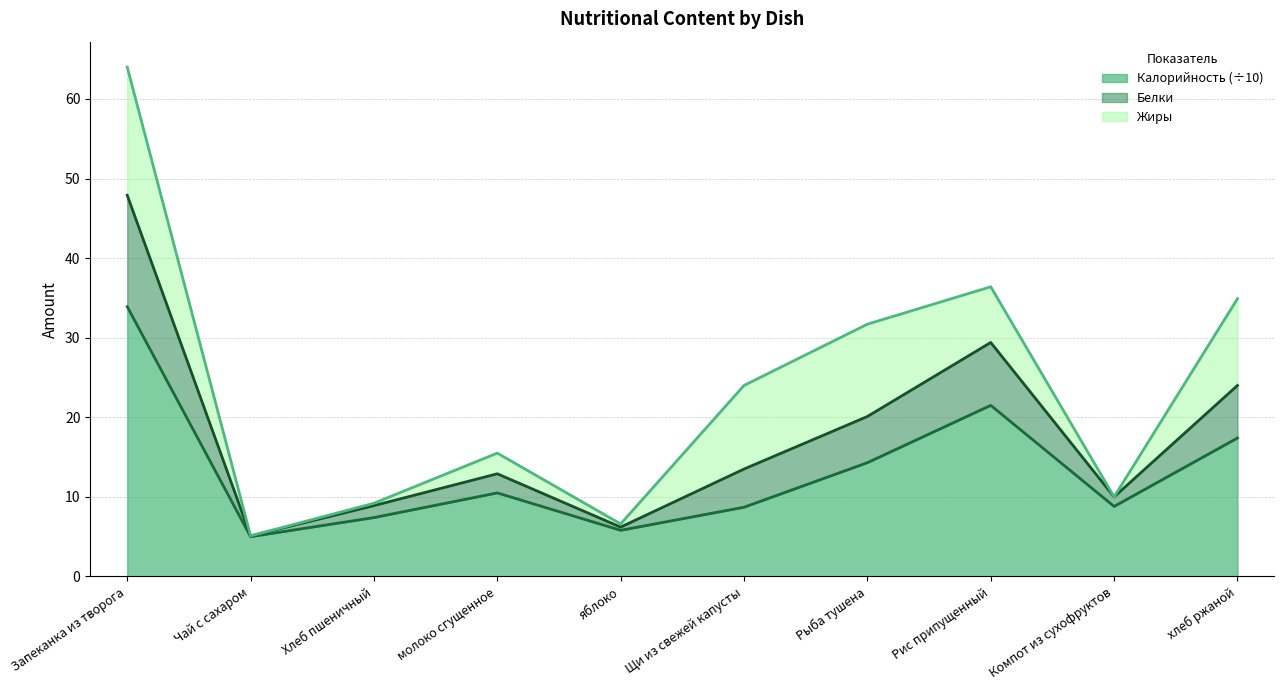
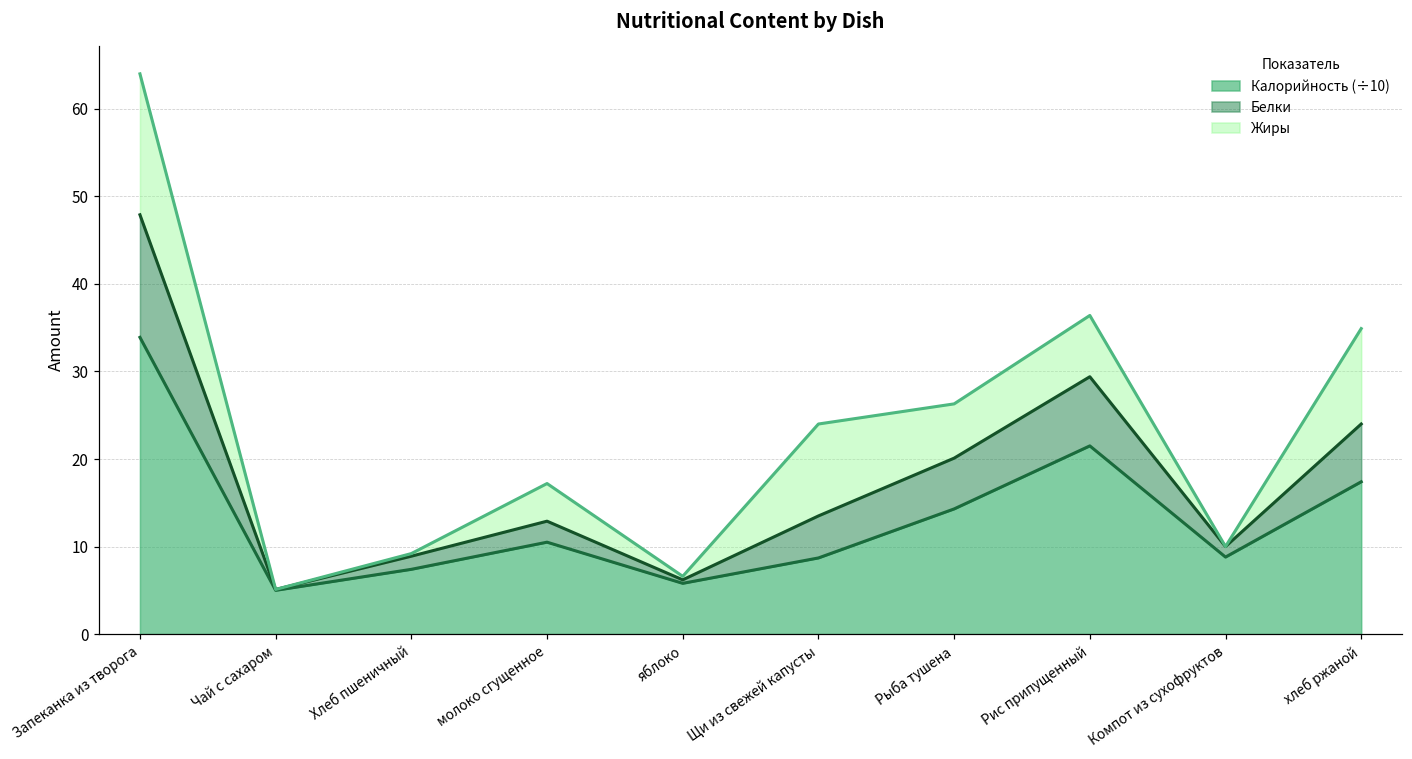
  {
    "Жиры": {
      "Запеканка из творога": 16,
-     "молоко сгущенное": 3,
+     "молоко сгущенное": 4,
      "яблоко": 0,
      "Щи из свежей капусты": 11,
-     "Рыба тушена": 12,
+     "Рыба тушена": 6,
      "Рис припущенный": 7,
      "хлеб ржаной": 11
    }
  }
